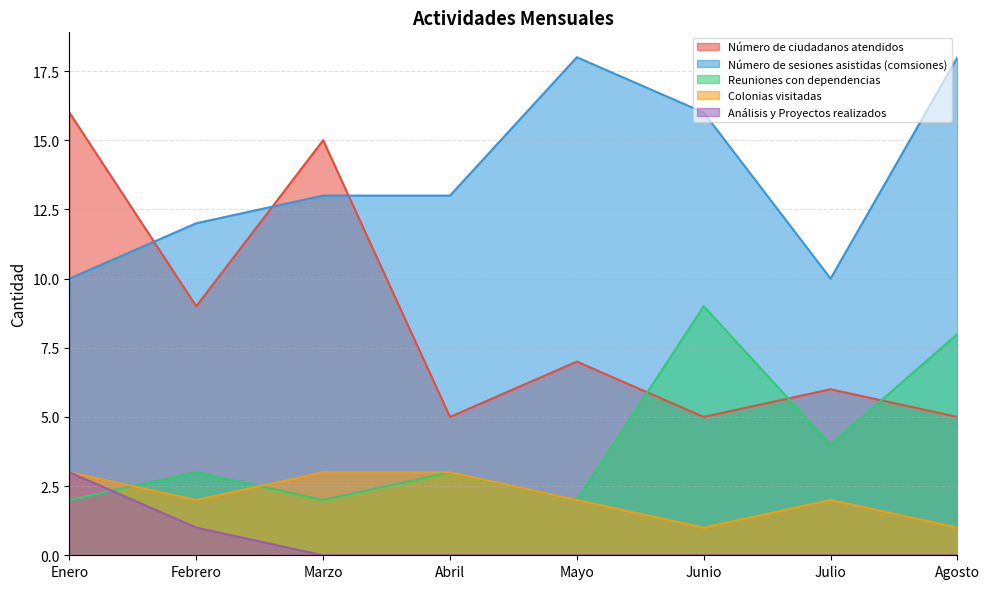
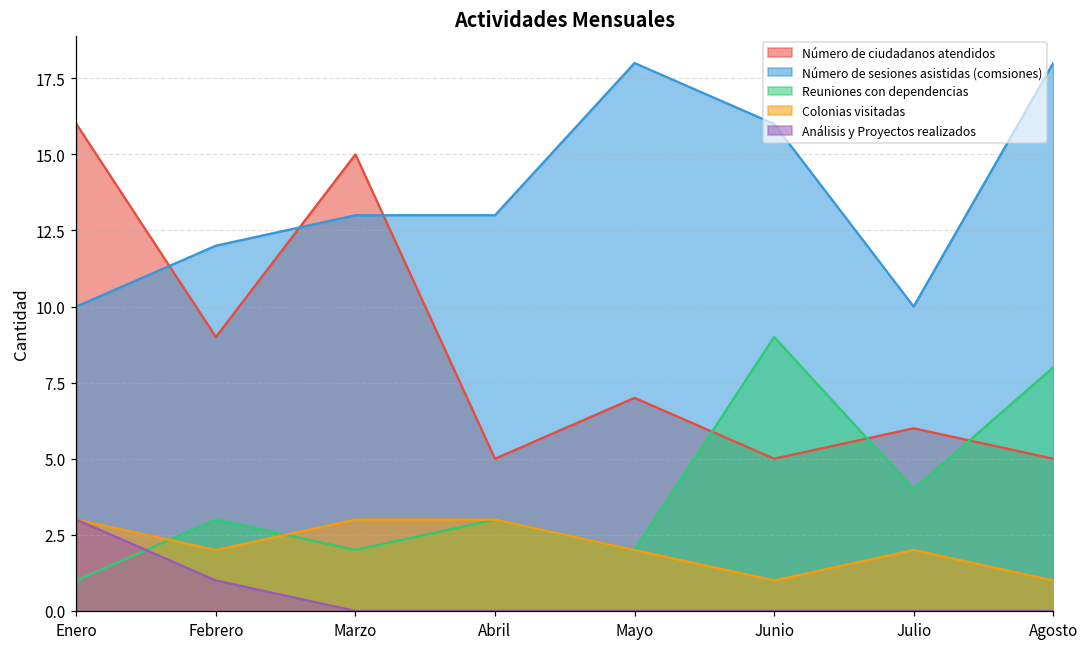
  {
    "Número de ciudadanos atendidos": {
      "Enero": 16,
      "Febrero": 9,
      "Marzo": 15,
      "Abril": 5,
      "Mayo": 7,
      "Junio": 5,
      "Julio": 6,
      "Agosto": 5
    },
    "Número de sesiones asistidas (comsiones)": {
      "Enero": 10,
      "Febrero": 12,
      "Marzo": 13,
      "Abril": 13,
      "Mayo": 18,
      "Julio": 10,
      "Agosto": 18
    },
    "Reuniones con dependencias": {
-     "Enero": 2,
+     "Enero": 1,
      "Febrero": 3,
      "Marzo": 2,
      "Junio": 9,
      "Julio": 4,
      "Agosto": 8
    },
    "Colonias visitadas": {
      "Febrero": 2,
      "Marzo": 3,
      "Junio": 1,
      "Julio": 2,
      "Agosto": 1
    },
    "Análisis y Proyectos realizados": {
      "Febrero": 1,
      "Marzo": 0,
      "Abril": 0,
      "Mayo": 0,
      "Junio": 0,
      "Julio": 0,
      "Agosto": 0
    }
  }
